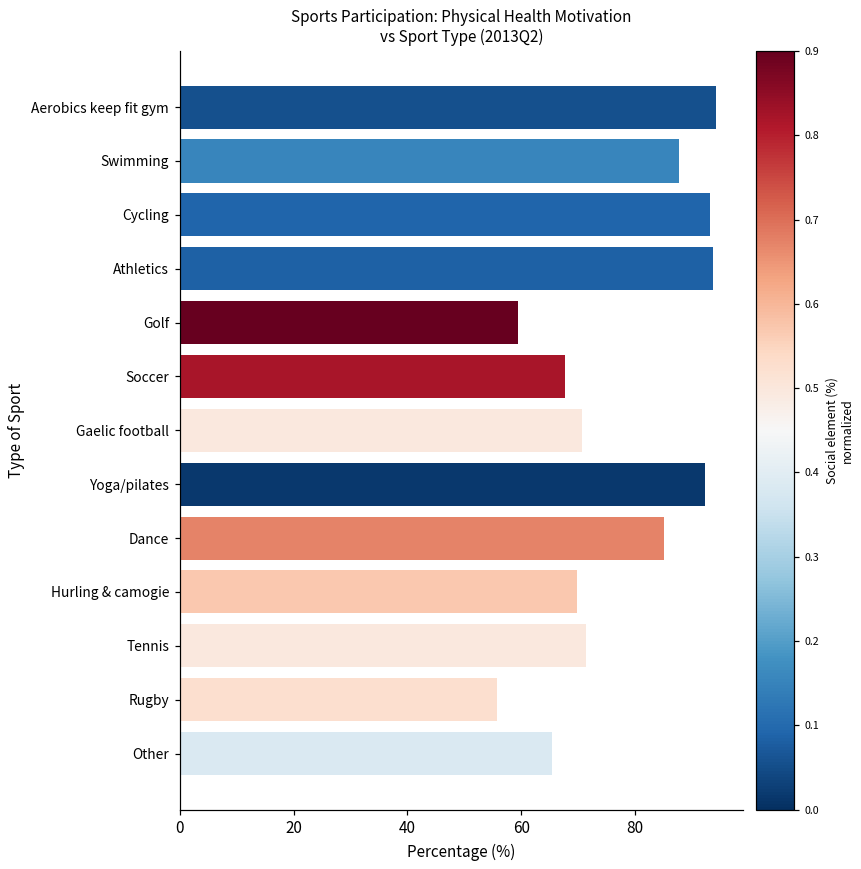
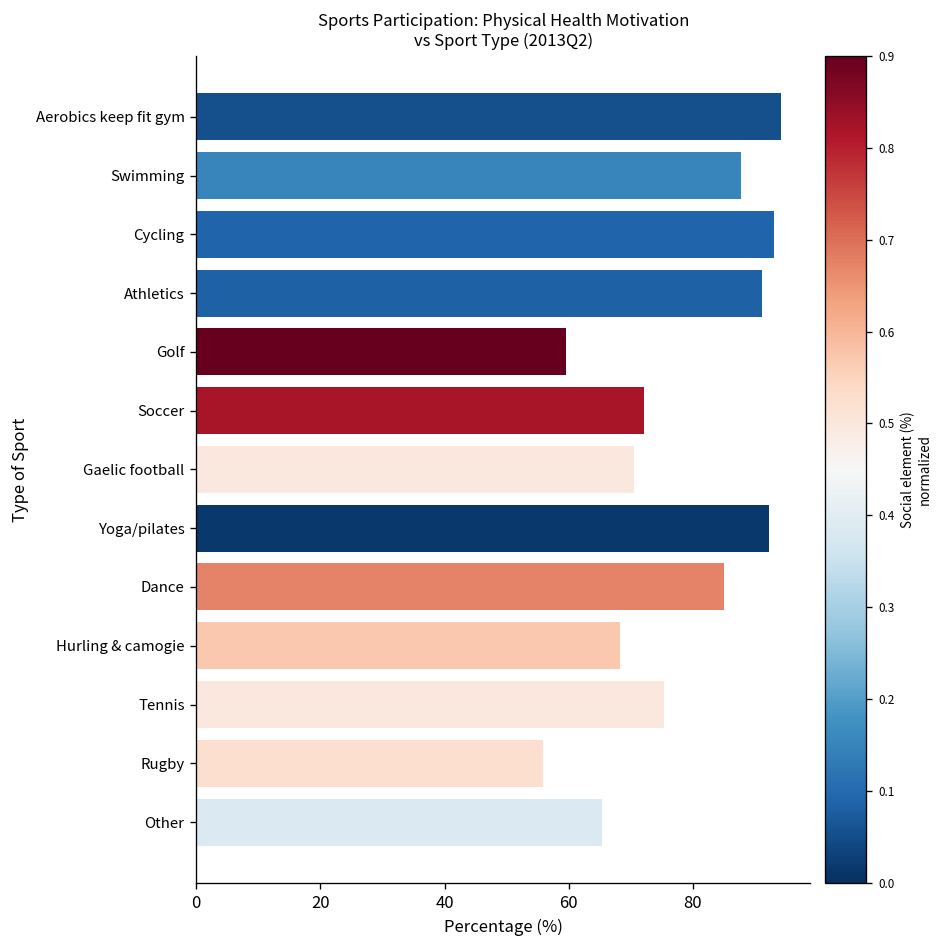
  {
    "Aerobics keep fit gym": 94,
    "Swimming": 88,
    "Cycling": 93,
-   "Athletics": 94,
+   "Athletics": 91,
    "Golf": 60,
-   "Soccer": 68,
+   "Soccer": 72,
    "Gaelic football": 71,
    "Yoga/pilates": 92,
    "Dance": 85,
-   "Hurling & camogie": 70,
-   "Tennis": 71,
+   "Hurling & camogie": 68,
+   "Tennis": 75,
    "Rugby": 56,
    "Other": 65
  }
